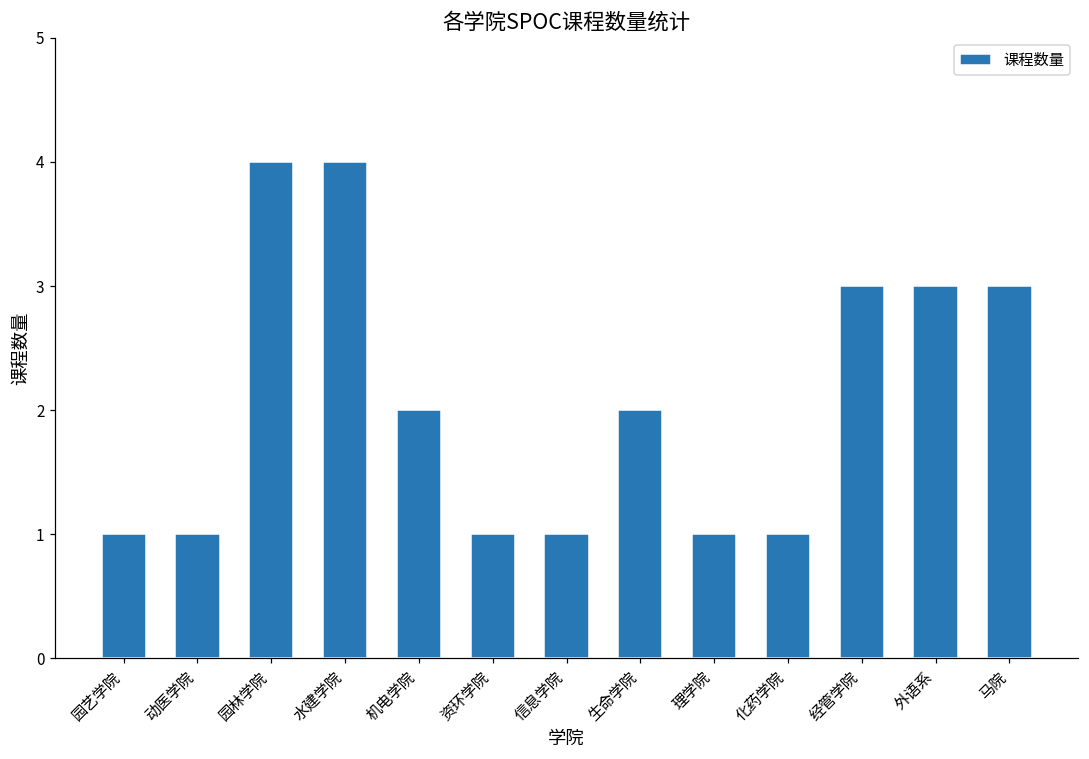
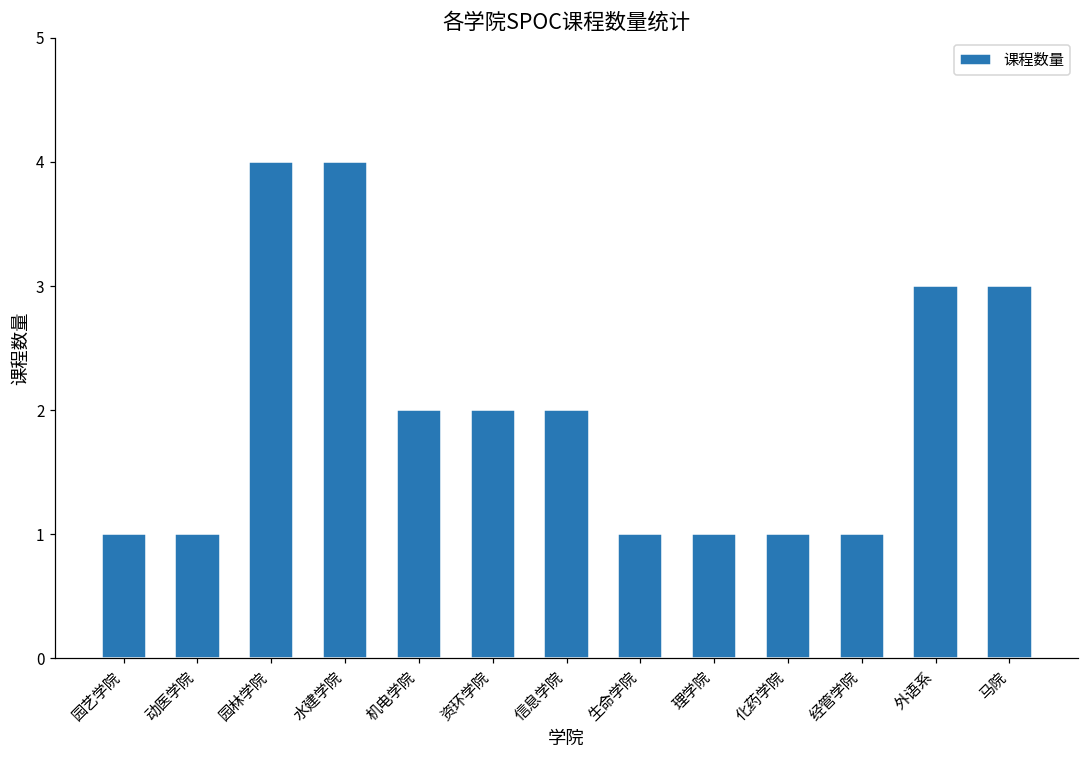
  {
    "园艺学院": 1,
    "动医学院": 1,
    "园林学院": 4,
    "水建学院": 4,
    "机电学院": 2,
-   "资环学院": 1,
-   "信息学院": 1,
-   "生命学院": 2,
+   "资环学院": 2,
+   "信息学院": 2,
+   "生命学院": 1,
    "理学院": 1,
    "化药学院": 1,
-   "经管学院": 3,
+   "经管学院": 1,
    "外语系": 3,
    "马院": 3
  }
